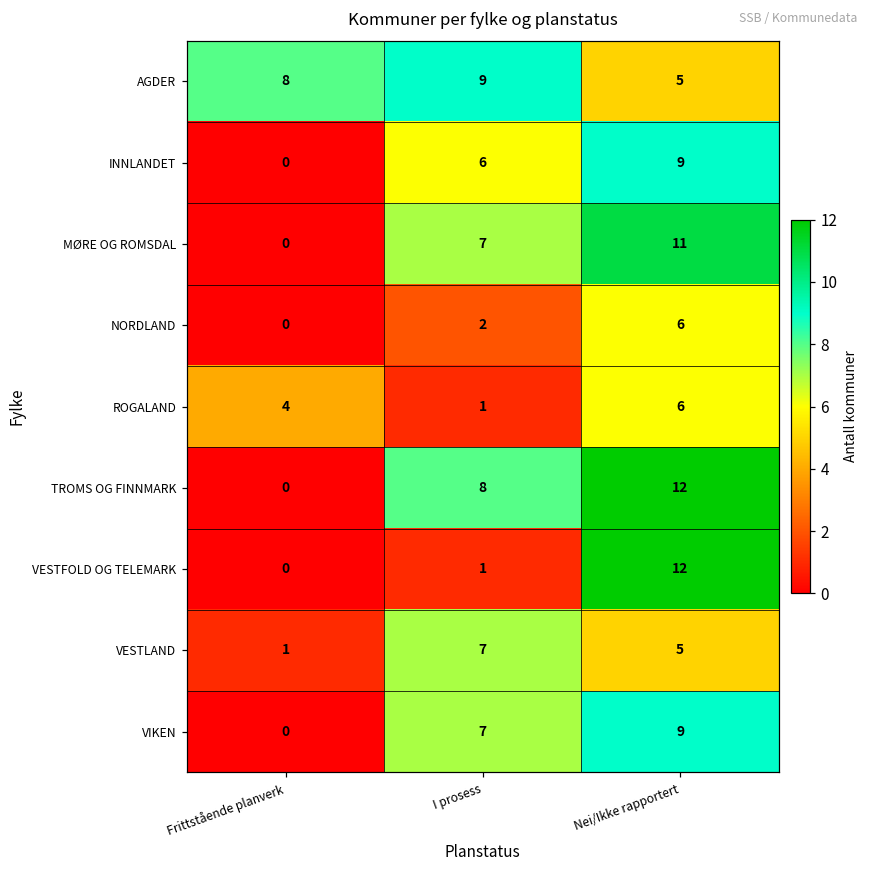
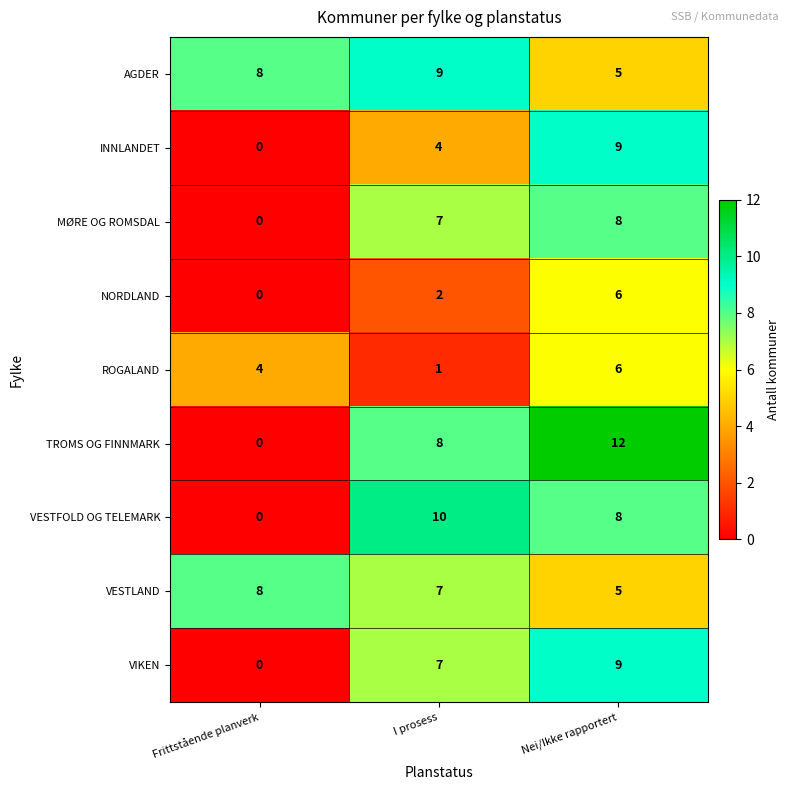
  {
    "AGDER": {
      "Frittstående planverk": 8,
      "I prosess": 9,
      "Nei/Ikke rapportert": 5
    },
    "INNLANDET": {
      "Frittstående planverk": 0,
-     "I prosess": 6,
+     "I prosess": 4,
      "Nei/Ikke rapportert": 9
    },
    "MØRE OG ROMSDAL": {
      "Frittstående planverk": 0,
      "I prosess": 7,
-     "Nei/Ikke rapportert": 11
+     "Nei/Ikke rapportert": 8
    },
    "NORDLAND": {
      "Frittstående planverk": 0,
      "I prosess": 2,
      "Nei/Ikke rapportert": 6
    },
    "ROGALAND": {
      "Frittstående planverk": 4,
      "I prosess": 1,
      "Nei/Ikke rapportert": 6
    },
    "TROMS OG FINNMARK": {
      "Frittstående planverk": 0,
      "I prosess": 8,
      "Nei/Ikke rapportert": 12
    },
    "VESTFOLD OG TELEMARK": {
      "Frittstående planverk": 0,
-     "I prosess": 1,
-     "Nei/Ikke rapportert": 12
+     "I prosess": 10,
+     "Nei/Ikke rapportert": 8
    },
    "VESTLAND": {
-     "Frittstående planverk": 1,
+     "Frittstående planverk": 8,
      "I prosess": 7,
      "Nei/Ikke rapportert": 5
    },
    "VIKEN": {
      "Frittstående planverk": 0,
      "I prosess": 7,
      "Nei/Ikke rapportert": 9
    }
  }
